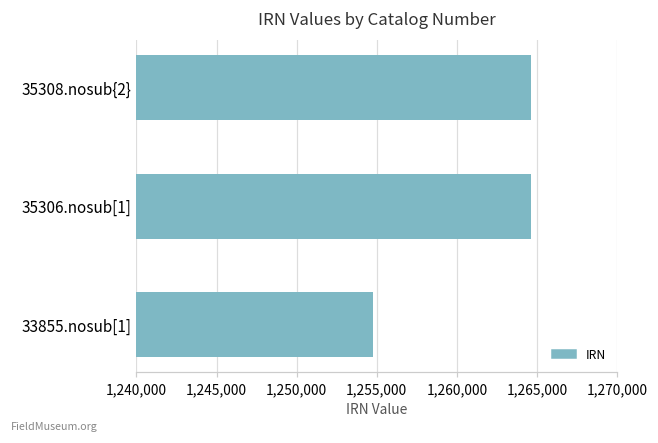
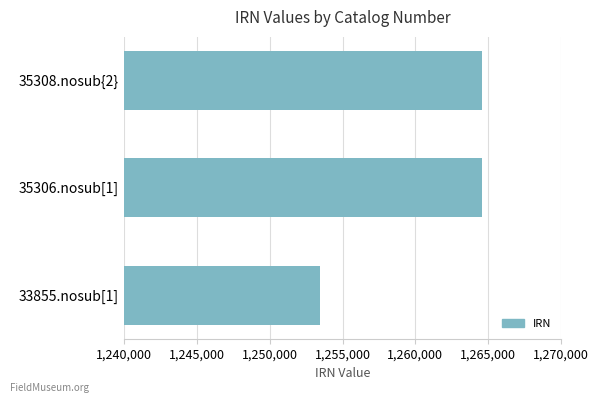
  {
    "35308.nosub{2}": "1,264,600",
    "35306.nosub[1]": "1,264,600",
-   "33855.nosub[1]": "1,254,800"
+   "33855.nosub[1]": "1,253,400"
  }
